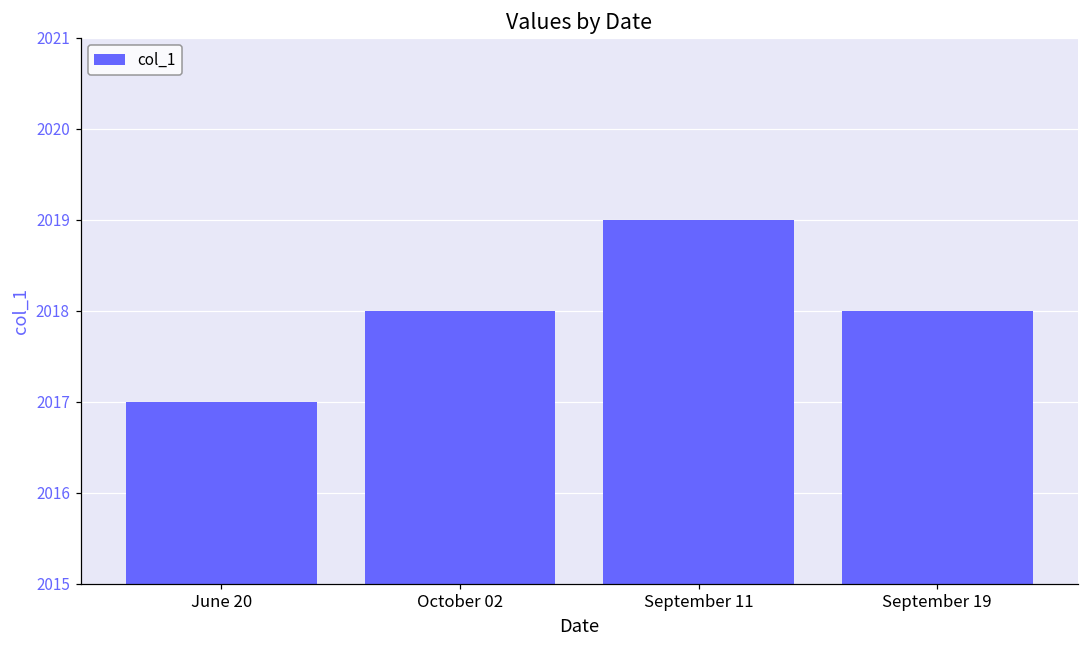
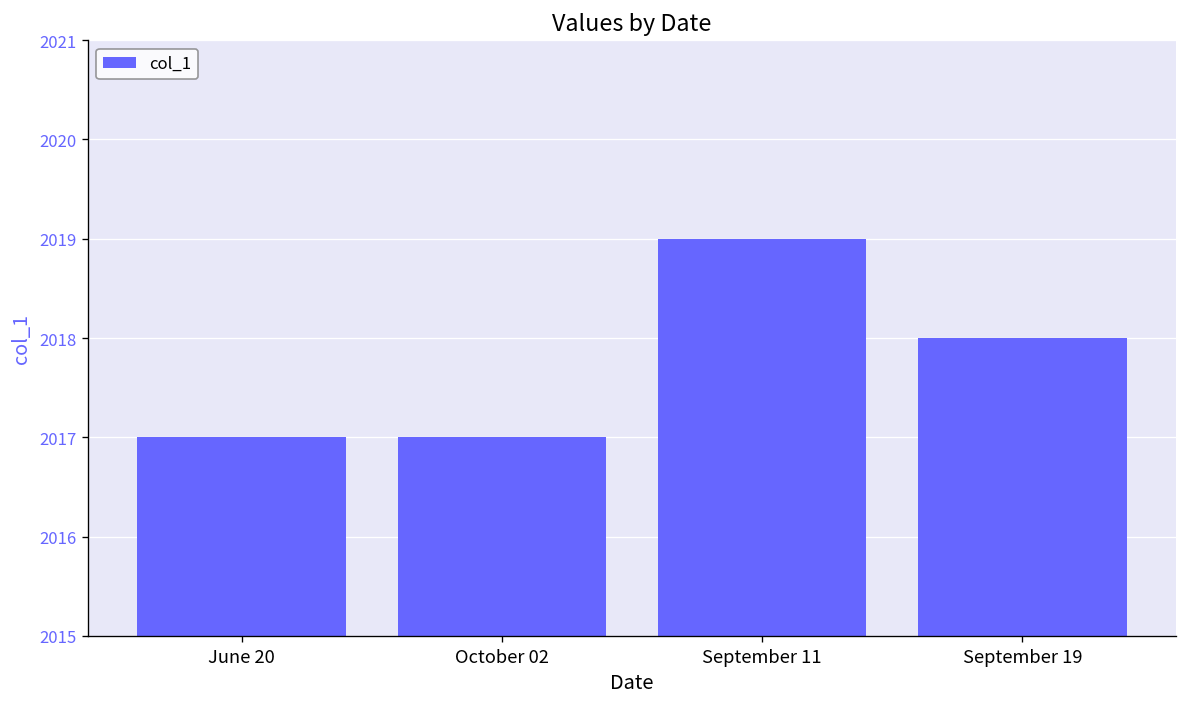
  {
    "June 20": 2017,
-   "October 02": 2018,
+   "October 02": 2017,
    "September 11": 2019,
    "September 19": 2018
  }
